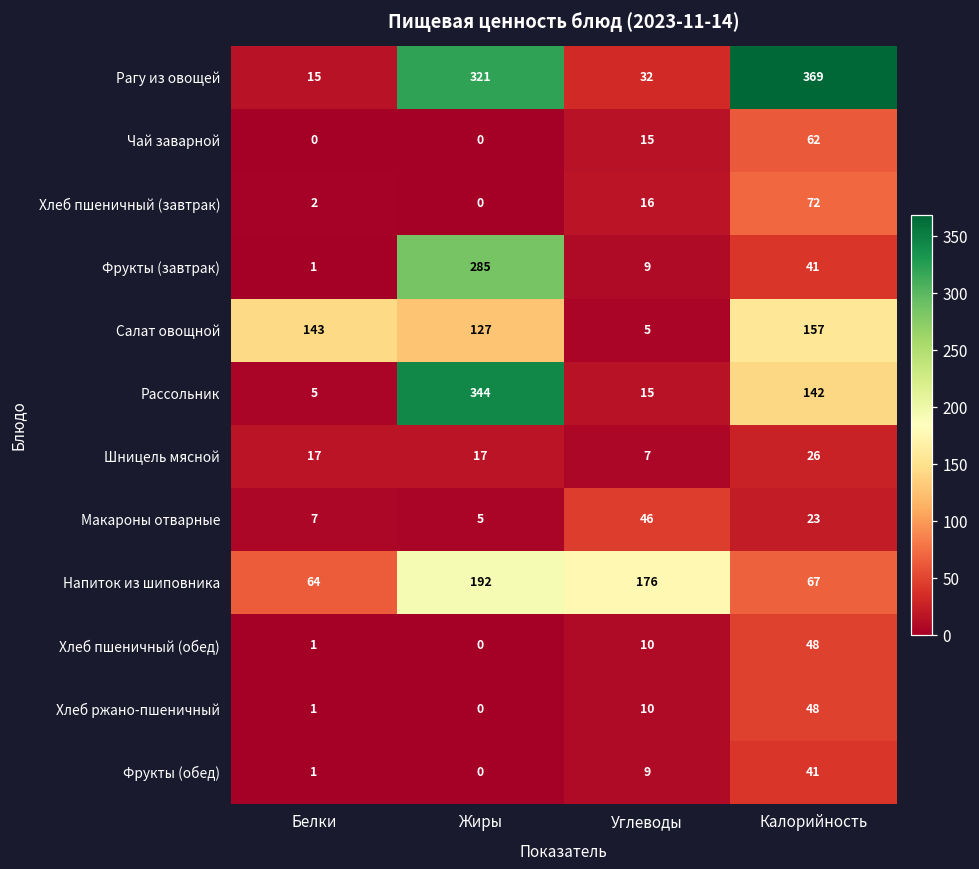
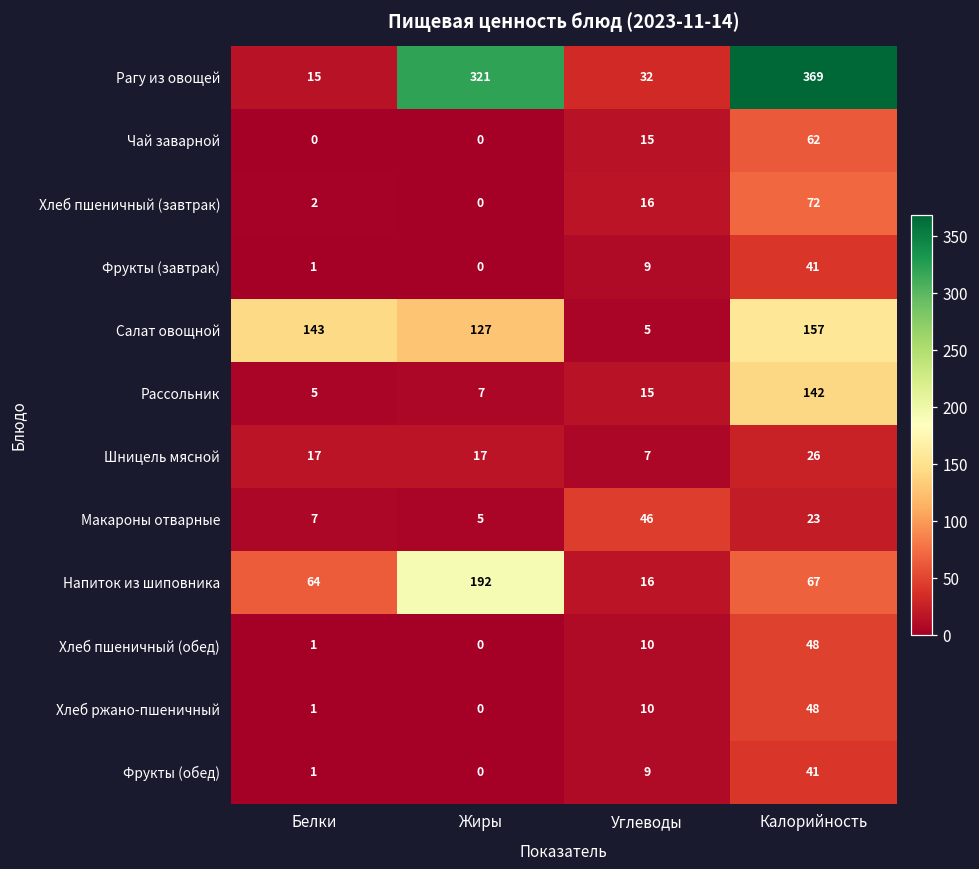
  {
    "Рагу из овощей": {
      "Белки": 15,
      "Жиры": 321,
      "Углеводы": 32,
      "Калорийность": 369
    },
    "Чай заварной": {
      "Белки": 0,
      "Жиры": 0,
      "Углеводы": 15,
      "Калорийность": 62
    },
    "Хлеб пшеничный (завтрак)": {
      "Белки": 2,
      "Жиры": 0,
      "Углеводы": 16,
      "Калорийность": 72
    },
    "Фрукты (завтрак)": {
      "Белки": 1,
-     "Жиры": 285,
+     "Жиры": 0,
      "Углеводы": 9,
      "Калорийность": 41
    },
    "Салат овощной": {
      "Белки": 143,
      "Жиры": 127,
      "Углеводы": 5,
      "Калорийность": 157
    },
    "Рассольник": {
      "Белки": 5,
-     "Жиры": 344,
+     "Жиры": 7,
      "Углеводы": 15,
      "Калорийность": 142
    },
    "Шницель мясной": {
      "Белки": 17,
      "Жиры": 17,
      "Углеводы": 7,
      "Калорийность": 26
    },
    "Макароны отварные": {
      "Белки": 7,
      "Жиры": 5,
      "Углеводы": 46,
      "Калорийность": 23
    },
    "Напиток из шиповника": {
      "Белки": 64,
      "Жиры": 192,
-     "Углеводы": 176,
+     "Углеводы": 16,
      "Калорийность": 67
    },
    "Хлеб пшеничный (обед)": {
      "Белки": 1,
      "Жиры": 0,
      "Углеводы": 10,
      "Калорийность": 48
    },
    "Хлеб ржано-пшеничный": {
      "Белки": 1,
      "Жиры": 0,
      "Углеводы": 10,
      "Калорийность": 48
    },
    "Фрукты (обед)": {
      "Белки": 1,
      "Жиры": 0,
      "Углеводы": 9,
      "Калорийность": 41
    }
  }
